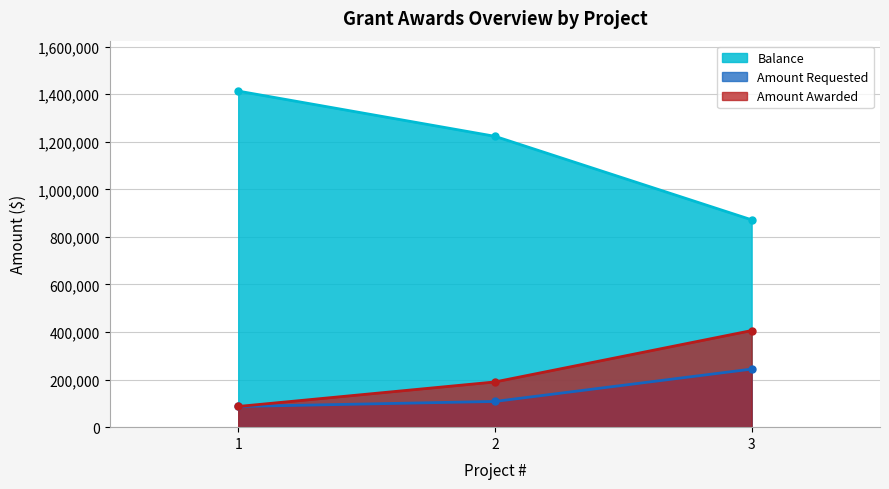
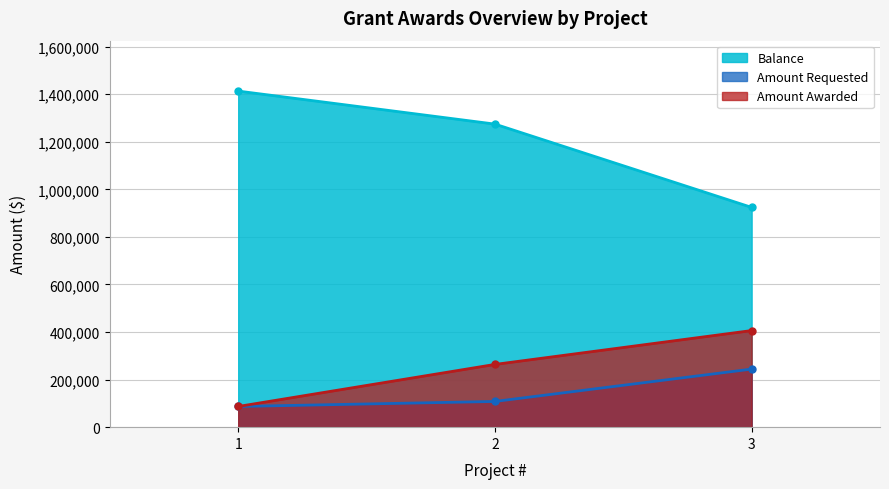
  {
    "Balance": {
      "1": "1,410,000",
-     "2": "1,220,000",
-     "3": "870,000"
+     "2": "1,270,000",
+     "3": "920,000"
    },
    "Amount Requested": {
      "2": "110,000",
      "3": "240,000"
    },
    "Amount Awarded": {
-     "2": "190,000",
+     "2": "260,000",
      "3": "410,000"
    }
  }
